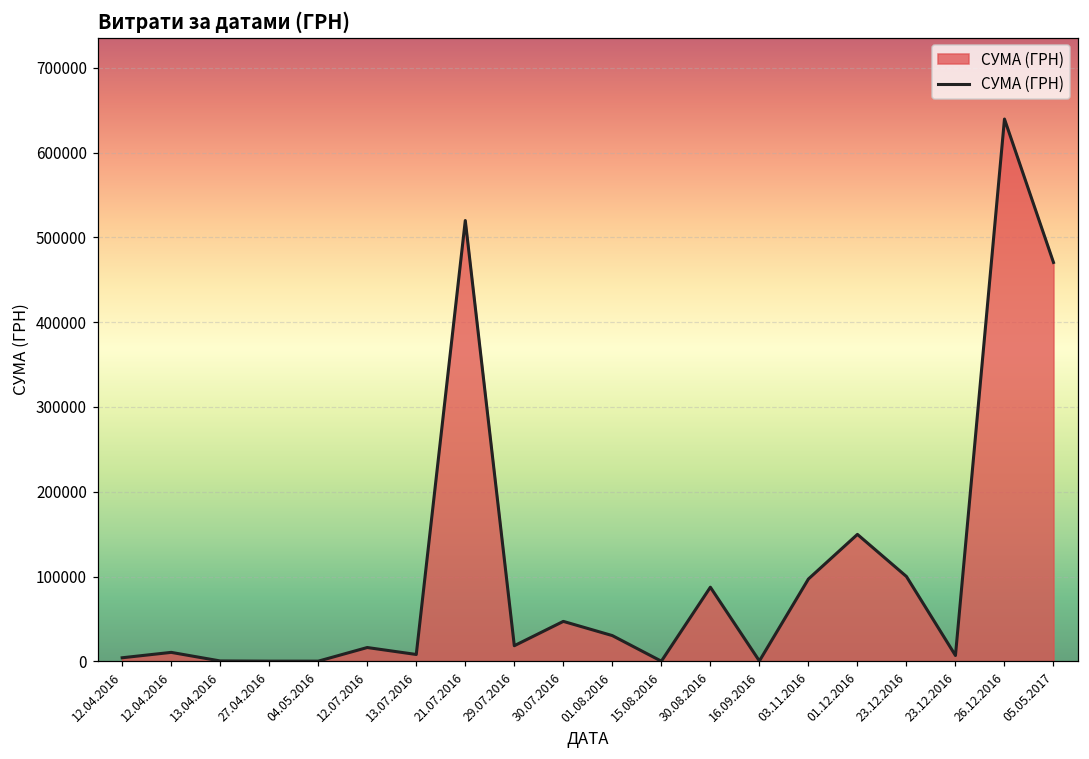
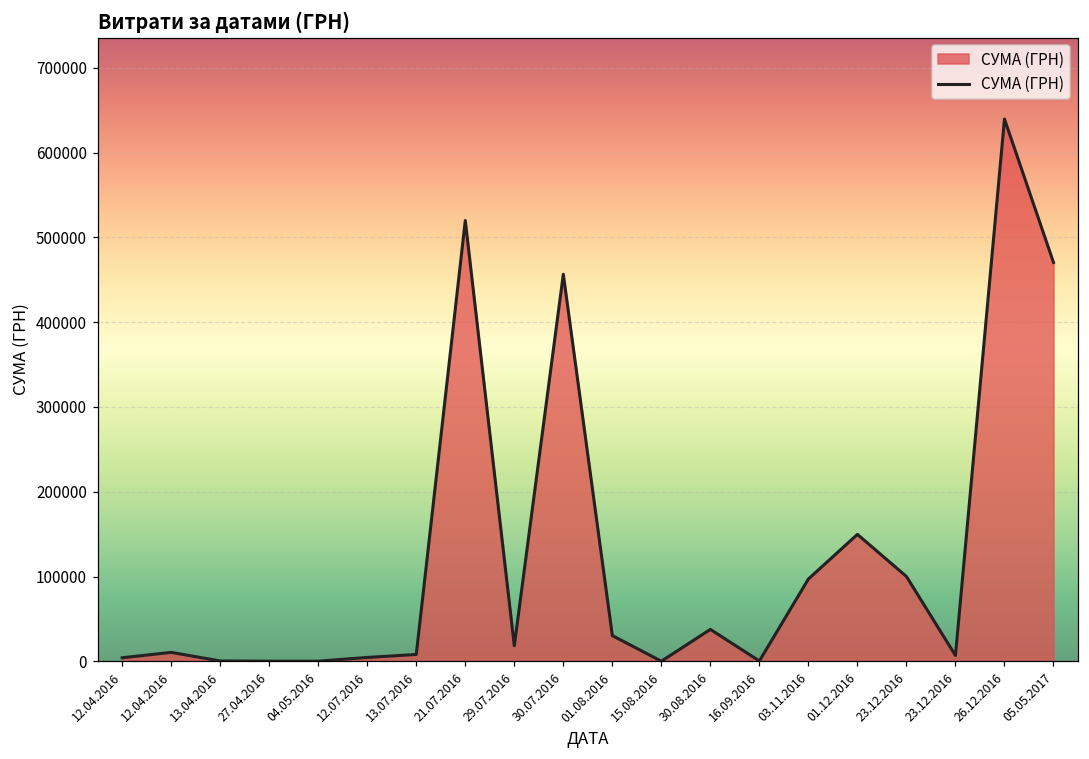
  {
    "13.04.2016": 0,
    "27.04.2016": 0,
    "04.05.2016": 0,
-   "12.07.2016": 20000,
+   "12.07.2016": 0,
    "13.07.2016": 10000,
    "21.07.2016": 520000,
    "29.07.2016": 20000,
-   "30.07.2016": 50000,
+   "30.07.2016": 460000,
    "01.08.2016": 30000,
    "15.08.2016": 0,
-   "30.08.2016": 90000,
+   "30.08.2016": 40000,
    "16.09.2016": 0,
    "03.11.2016": 100000,
    "01.12.2016": 150000,
    "26.12.2016": 640000,
    "05.05.2017": 470000
  }
